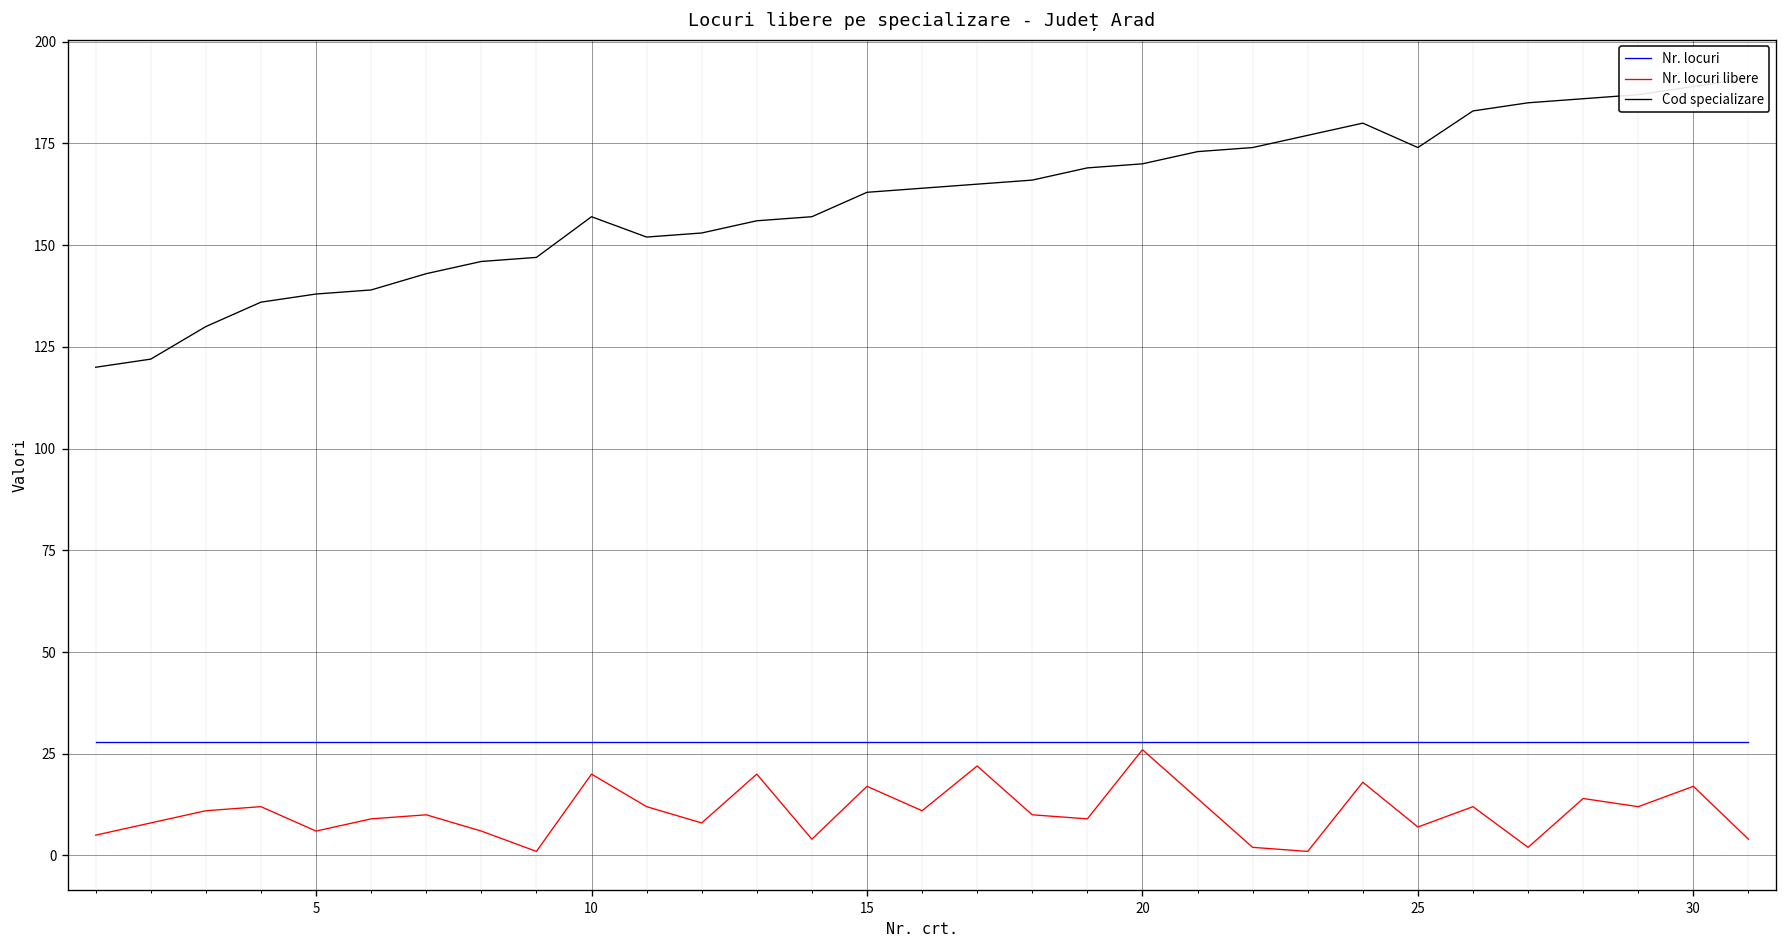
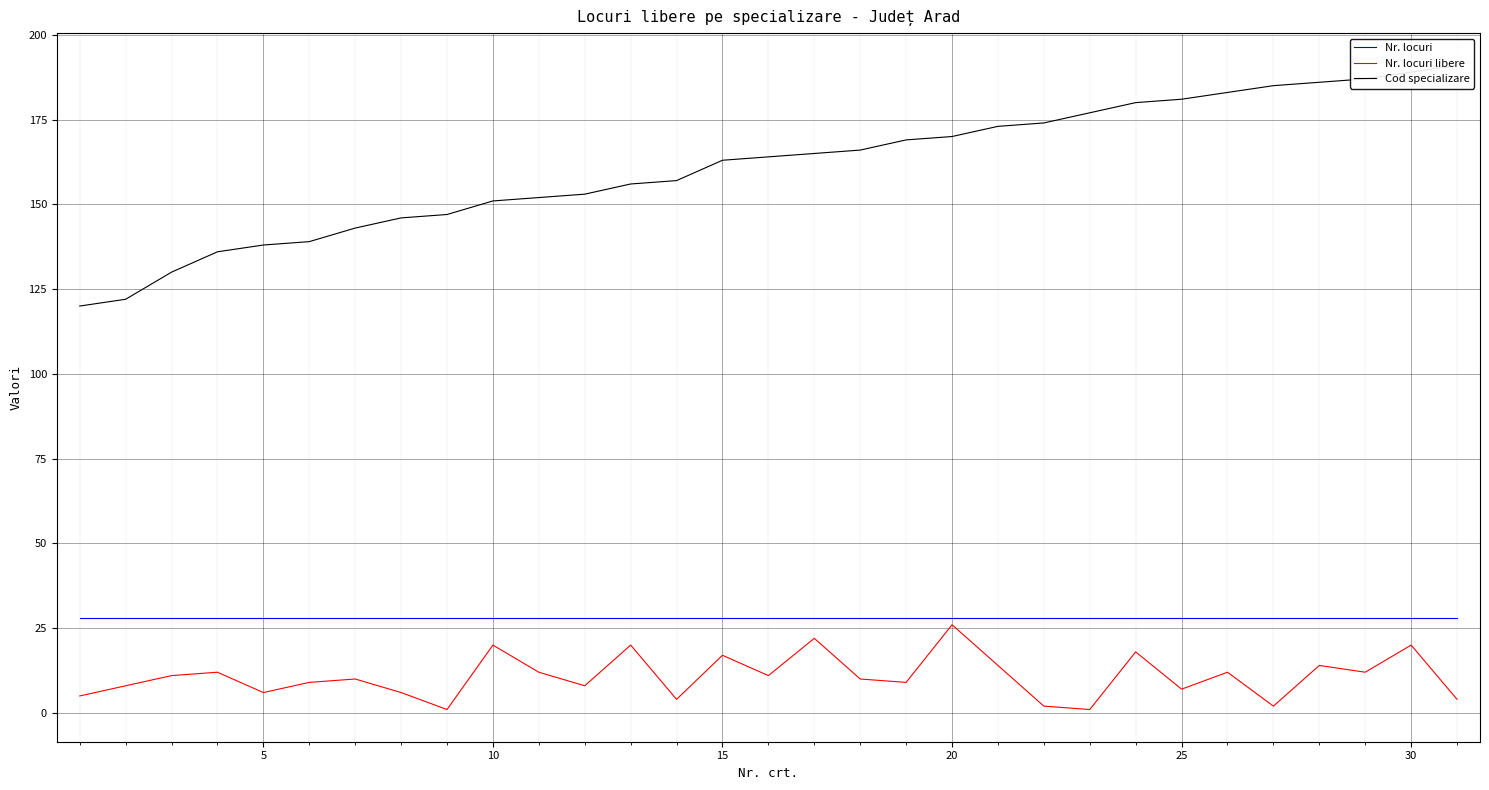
  {
    "Nr. locuri": {
      "5": 28,
      "10": 28,
      "15": 28,
      "20": 28,
      "25": 28,
      "30": 28
    },
    "Nr. locuri libere": {
      "5": 6,
      "10": 20,
      "15": 17,
      "20": 26,
      "25": 7,
-     "30": 17
+     "30": 20
    },
    "Cod specializare": {
      "5": 138,
-     "10": 157,
+     "10": 151,
      "15": 163,
      "20": 170,
-     "25": 174
+     "25": 181
    }
  }
